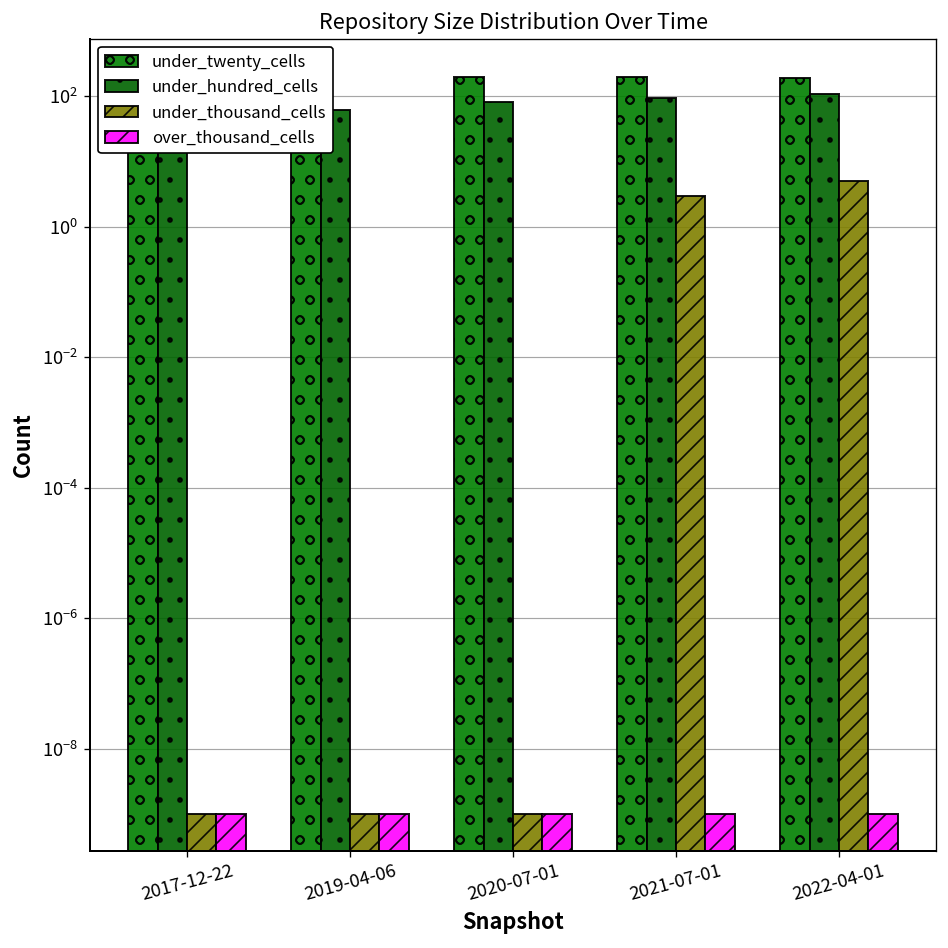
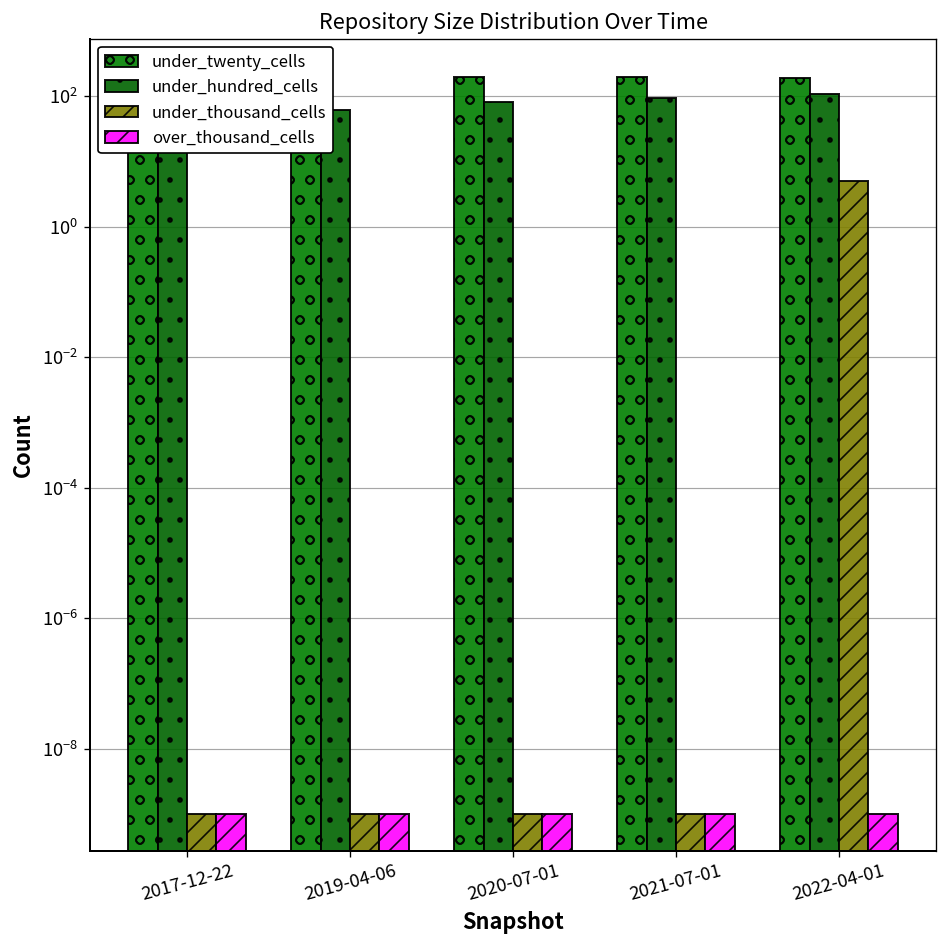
  {
    "under_thousand_cells": {
      "2017-12-22": 0.0000000010,
      "2019-04-06": 0.0000000010,
      "2020-07-01": 0.0000000010,
-     "2021-07-01": 3,
+     "2021-07-01": 0.0000000010,
      "2022-04-01": 5
    },
    "over_thousand_cells": {
      "2017-12-22": 0.0000000010,
      "2019-04-06": 0.0000000010,
      "2020-07-01": 0.0000000010,
      "2021-07-01": 0.0000000010,
      "2022-04-01": 0.0000000010
    }
  }
